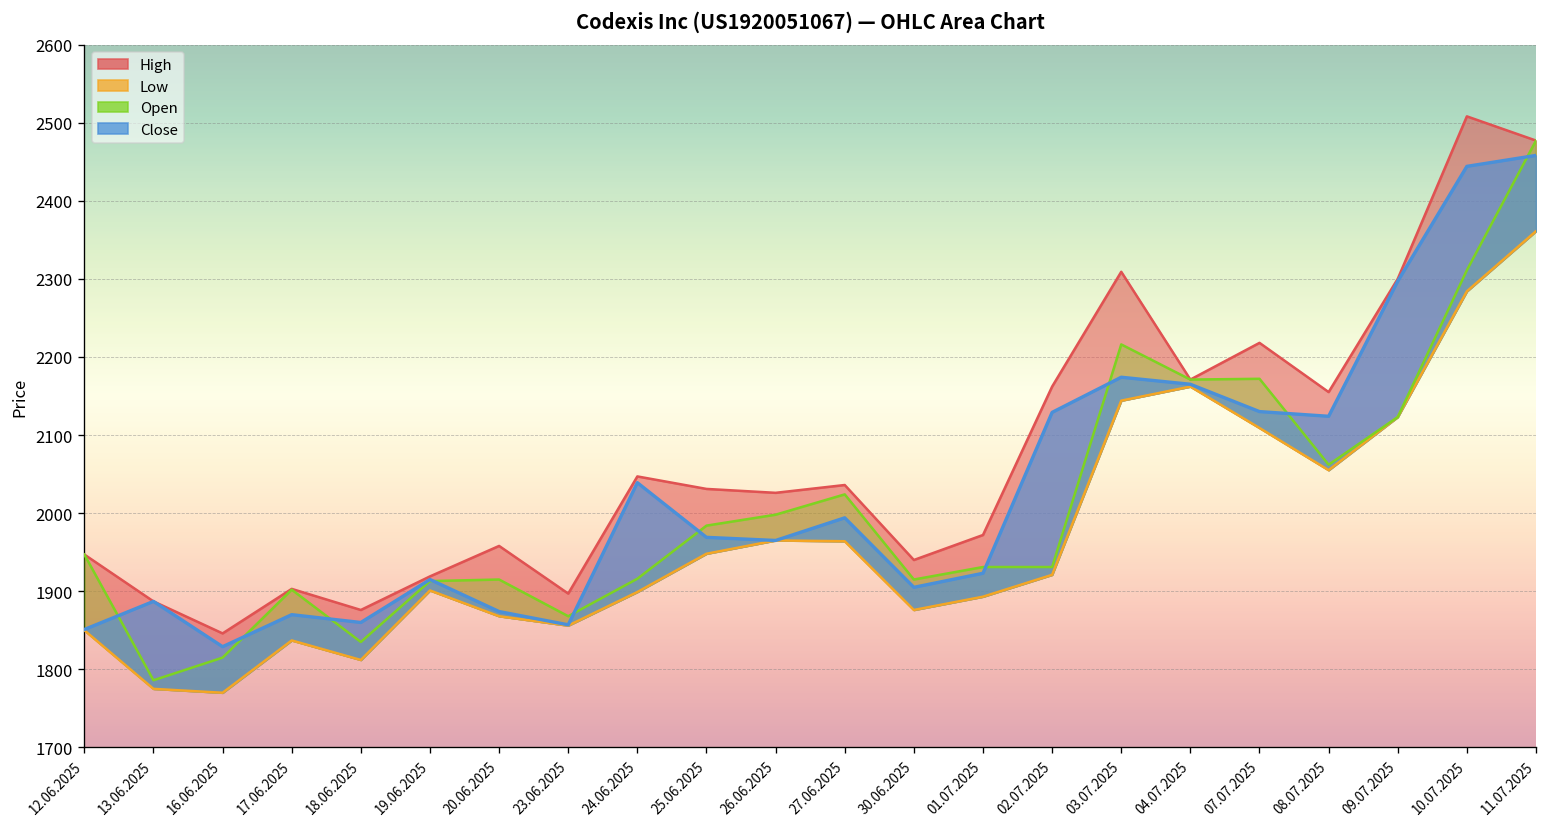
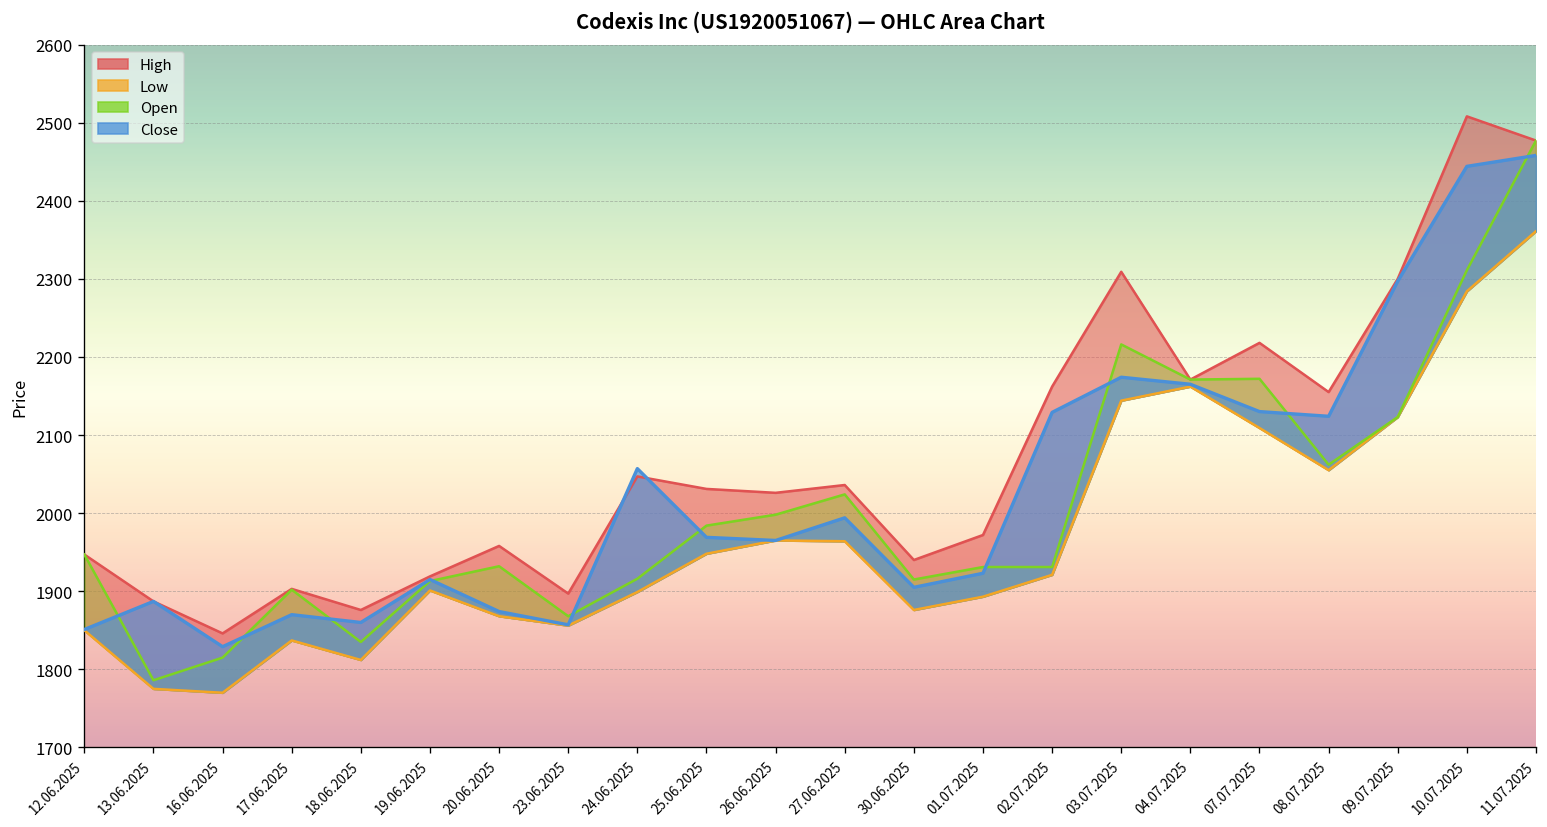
  {
    "High": {
      "16.06.2025": 1850,
      "18.06.2025": 1880,
      "19.06.2025": 1920,
      "20.06.2025": 1960,
      "23.06.2025": 1900,
      "24.06.2025": 2050,
      "25.06.2025": 2030,
      "26.06.2025": 2030,
      "27.06.2025": 2040,
      "30.06.2025": 1940,
      "01.07.2025": 1970,
      "02.07.2025": 2160,
      "03.07.2025": 2310,
      "07.07.2025": 2220,
      "08.07.2025": 2160,
      "10.07.2025": 2510
    },
    "Low": {
      "13.06.2025": 1780,
      "16.06.2025": 1770,
      "17.06.2025": 1840,
      "18.06.2025": 1810,
      "19.06.2025": 1900,
      "20.06.2025": 1870,
      "24.06.2025": 1900,
      "25.06.2025": 1950,
      "27.06.2025": 1960,
      "30.06.2025": 1880,
      "01.07.2025": 1890,
      "02.07.2025": 1920,
      "03.07.2025": 2140,
      "07.07.2025": 2110,
      "08.07.2025": 2060,
      "10.07.2025": 2280,
      "11.07.2025": 2360
    },
    "Open": {
      "13.06.2025": 1790,
      "16.06.2025": 1820,
      "18.06.2025": 1840,
-     "20.06.2025": 1920,
+     "20.06.2025": 1930,
      "23.06.2025": 1870,
      "24.06.2025": 1920,
      "25.06.2025": 1980,
      "26.06.2025": 2000,
      "27.06.2025": 2020,
      "30.06.2025": 1920,
      "01.07.2025": 1930,
      "02.07.2025": 1930,
      "03.07.2025": 2220,
      "07.07.2025": 2170,
      "08.07.2025": 2060,
      "10.07.2025": 2310
    },
    "Close": {
      "16.06.2025": 1830,
      "17.06.2025": 1870,
      "18.06.2025": 1860,
      "20.06.2025": 1870,
-     "24.06.2025": 2040,
+     "24.06.2025": 2060,
      "25.06.2025": 1970,
      "27.06.2025": 1990,
      "30.06.2025": 1910,
      "01.07.2025": 1920,
      "02.07.2025": 2130,
      "03.07.2025": 2170,
      "07.07.2025": 2130,
      "08.07.2025": 2120,
      "10.07.2025": 2440,
      "11.07.2025": 2460
    }
  }
